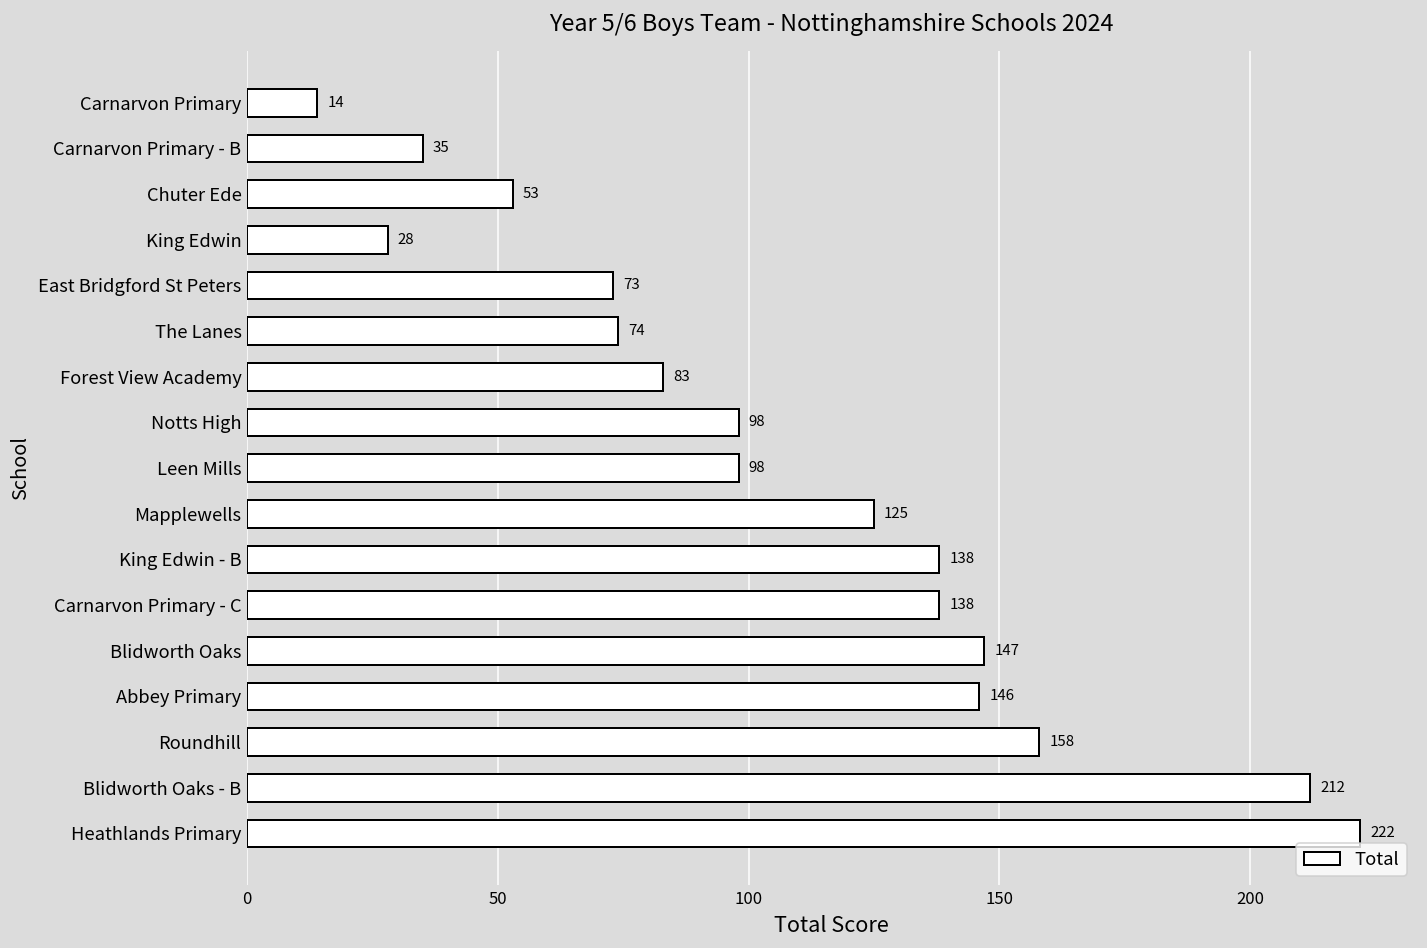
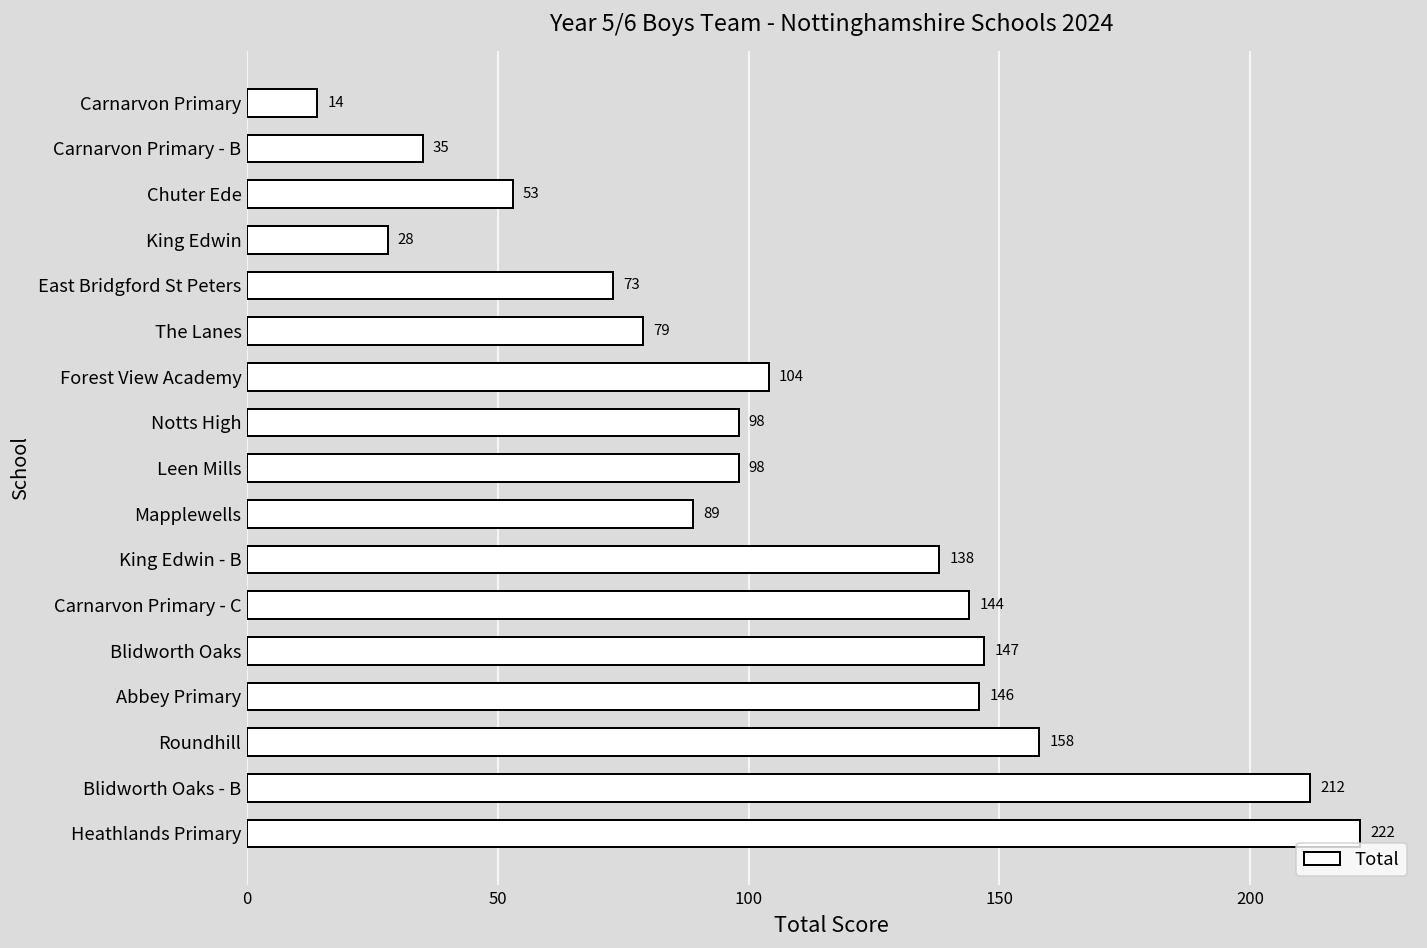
  {
    "Carnarvon Primary": 14,
    "Carnarvon Primary - B": 35,
    "Chuter Ede": 53,
    "King Edwin": 28,
    "East Bridgford St Peters": 73,
-   "The Lanes": 74,
-   "Forest View Academy": 83,
+   "The Lanes": 79,
+   "Forest View Academy": 104,
    "Notts High": 98,
    "Leen Mills": 98,
-   "Mapplewells": 125,
+   "Mapplewells": 89,
    "King Edwin - B": 138,
-   "Carnarvon Primary - C": 138,
+   "Carnarvon Primary - C": 144,
    "Blidworth Oaks": 147,
    "Abbey Primary": 146,
    "Roundhill": 158,
    "Blidworth Oaks - B": 212
  }
